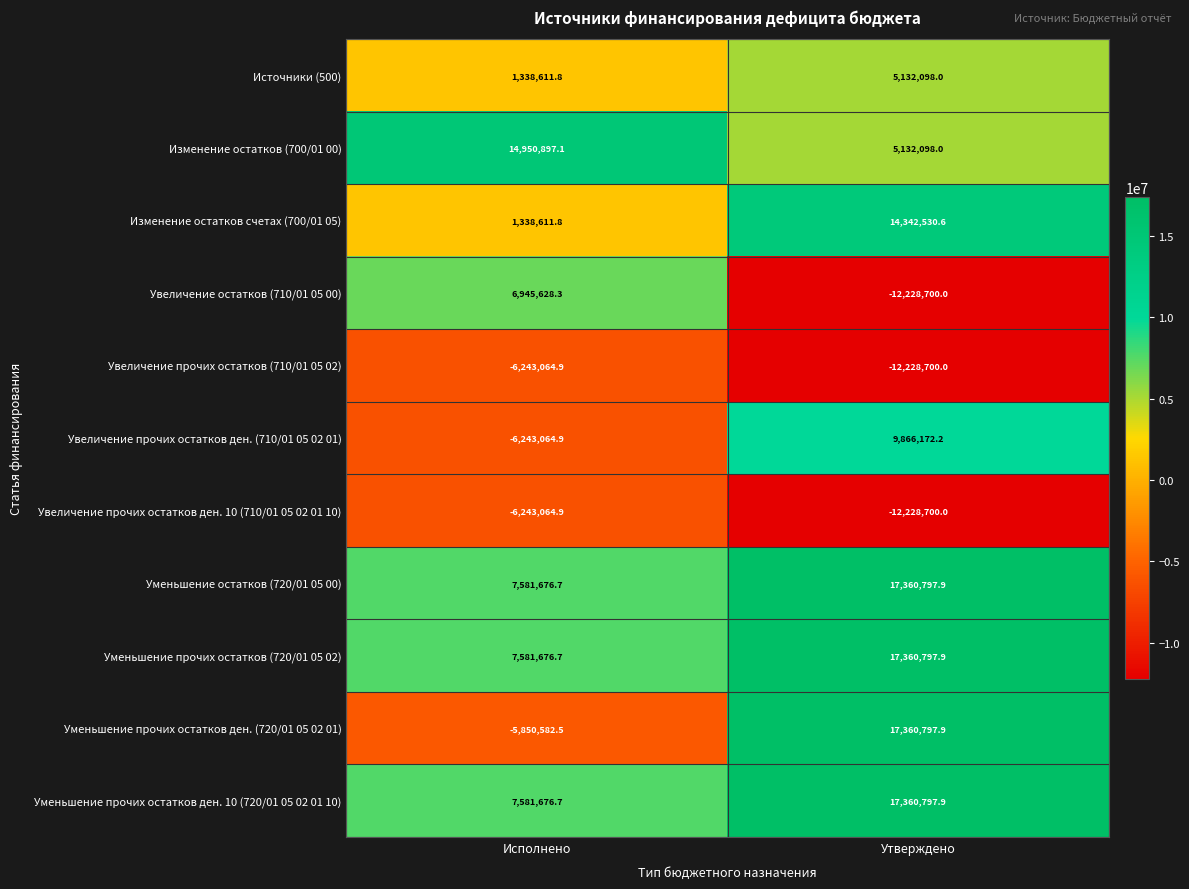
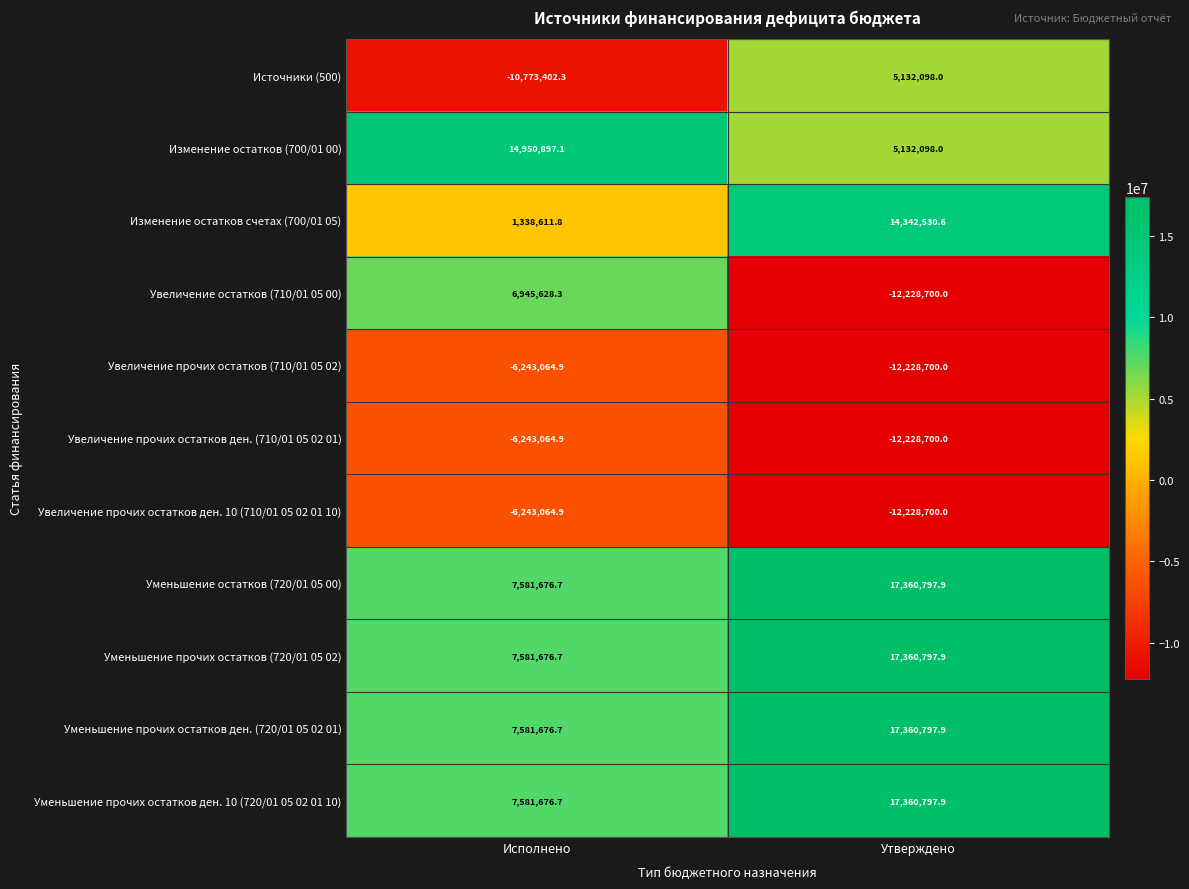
  {
    "Источники (500)": {
-     "Исполнено": "1,338,611.8",
+     "Исполнено": "-10,773,402.3",
      "Утверждено": "5,132,098.0"
    },
    "Изменение остатков (700/01 00)": {
      "Исполнено": "14,950,897.1",
      "Утверждено": "5,132,098.0"
    },
    "Изменение остатков счетах (700/01 05)": {
      "Исполнено": "1,338,611.8",
      "Утверждено": "14,342,530.6"
    },
    "Увеличение остатков (710/01 05 00)": {
      "Исполнено": "6,945,628.3",
      "Утверждено": "-12,228,700.0"
    },
    "Увеличение прочих остатков (710/01 05 02)": {
      "Исполнено": "-6,243,064.9",
      "Утверждено": "-12,228,700.0"
    },
    "Увеличение прочих остатков ден. (710/01 05 02 01)": {
      "Исполнено": "-6,243,064.9",
-     "Утверждено": "9,866,172.2"
+     "Утверждено": "-12,228,700.0"
    },
    "Увеличение прочих остатков ден. 10 (710/01 05 02 01 10)": {
      "Исполнено": "-6,243,064.9",
      "Утверждено": "-12,228,700.0"
    },
    "Уменьшение остатков (720/01 05 00)": {
      "Исполнено": "7,581,676.7",
      "Утверждено": "17,360,797.9"
    },
    "Уменьшение прочих остатков (720/01 05 02)": {
      "Исполнено": "7,581,676.7",
      "Утверждено": "17,360,797.9"
    },
    "Уменьшение прочих остатков ден. (720/01 05 02 01)": {
-     "Исполнено": "-5,850,582.5",
+     "Исполнено": "7,581,676.7",
      "Утверждено": "17,360,797.9"
    },
    "Уменьшение прочих остатков ден. 10 (720/01 05 02 01 10)": {
      "Исполнено": "7,581,676.7",
      "Утверждено": "17,360,797.9"
    }
  }
